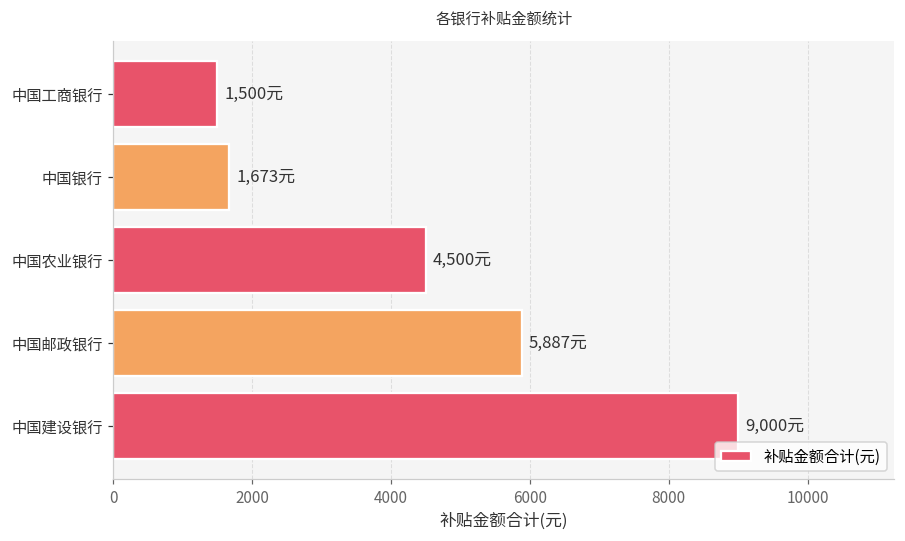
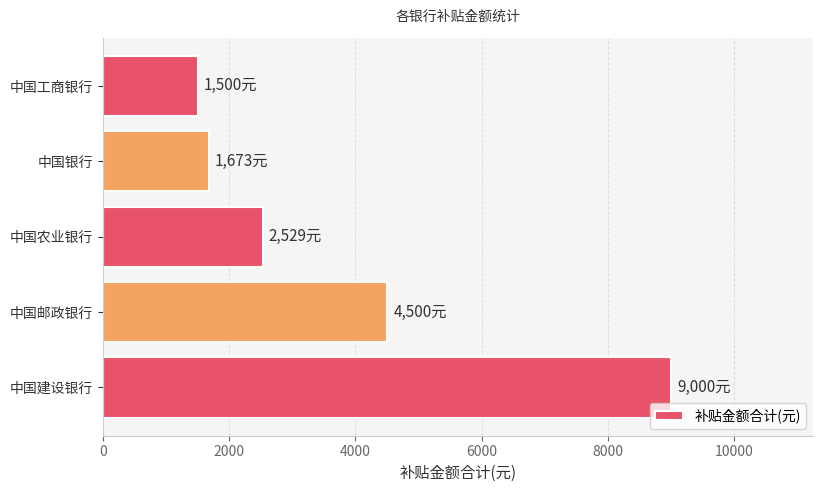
  {
    "中国工商银行": "1,500元",
    "中国银行": "1,673元",
-   "中国农业银行": "4,500元",
-   "中国邮政银行": "5,887元",
+   "中国农业银行": "2,529元",
+   "中国邮政银行": "4,500元",
    "中国建设银行": "9,000元"
  }
